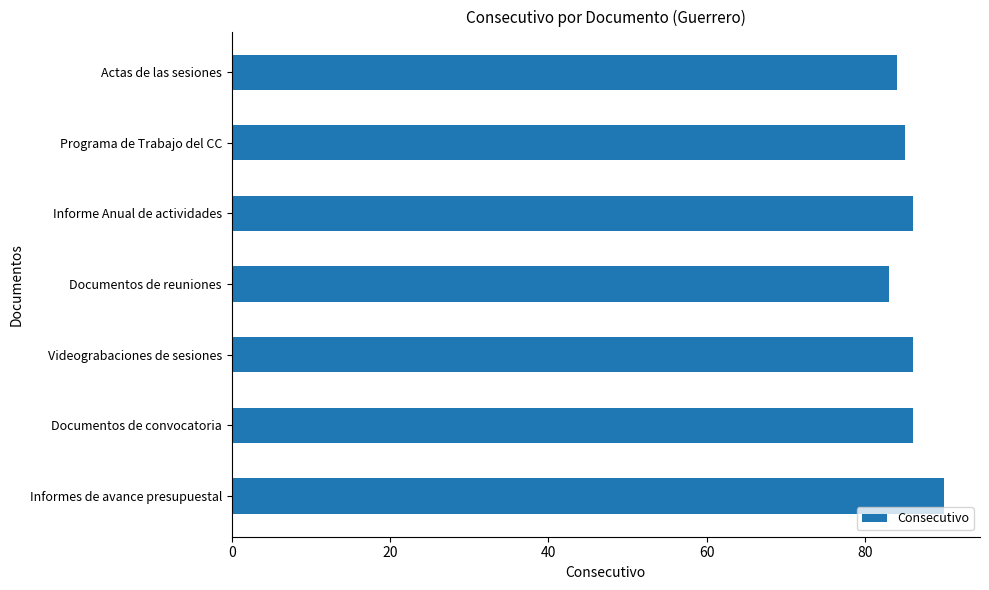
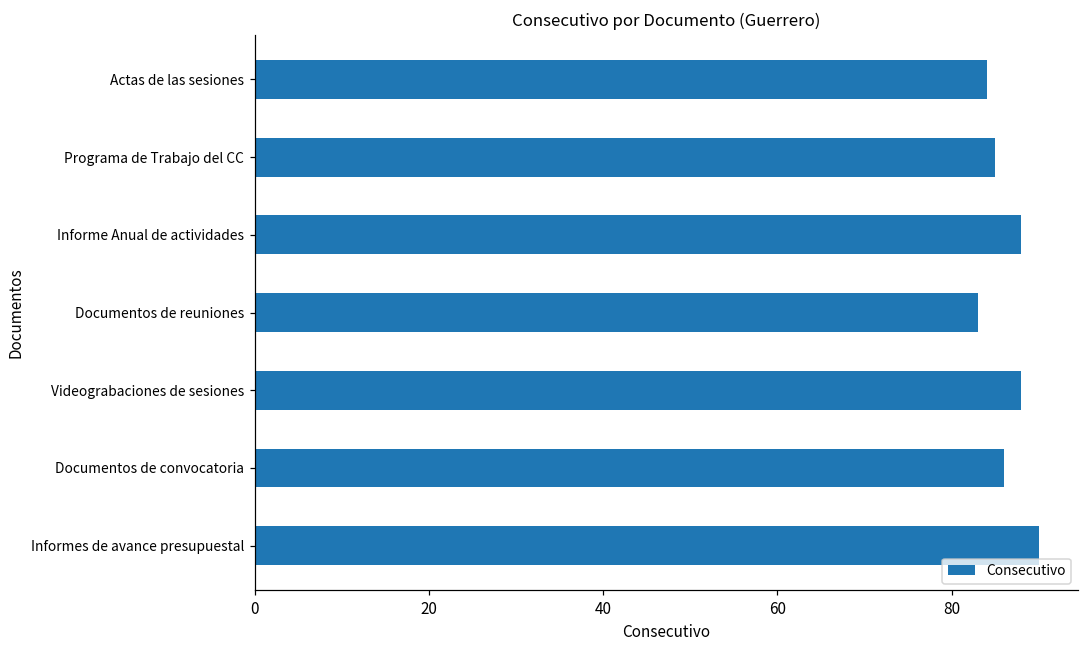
  {
    "Actas de las sesiones": 84,
    "Programa de Trabajo del CC": 85,
-   "Informe Anual de actividades": 86,
+   "Informe Anual de actividades": 88,
    "Documentos de reuniones": 83,
-   "Videograbaciones de sesiones": 86,
+   "Videograbaciones de sesiones": 88,
    "Documentos de convocatoria": 86,
    "Informes de avance presupuestal": 90
  }
